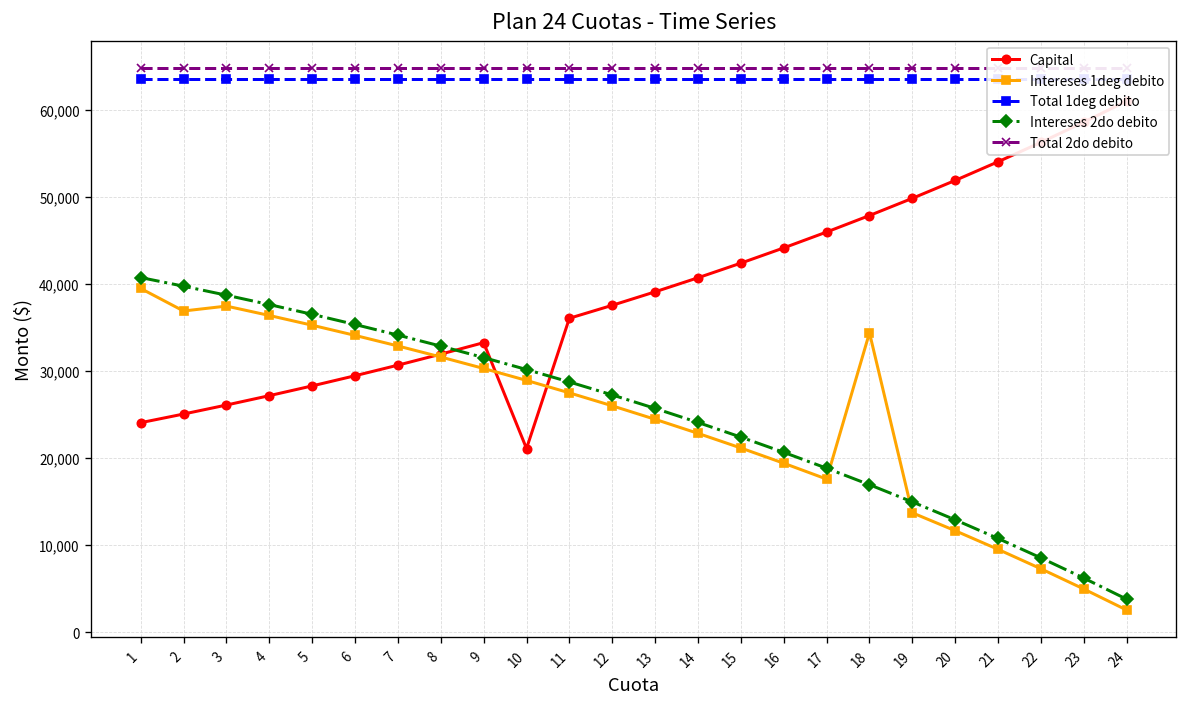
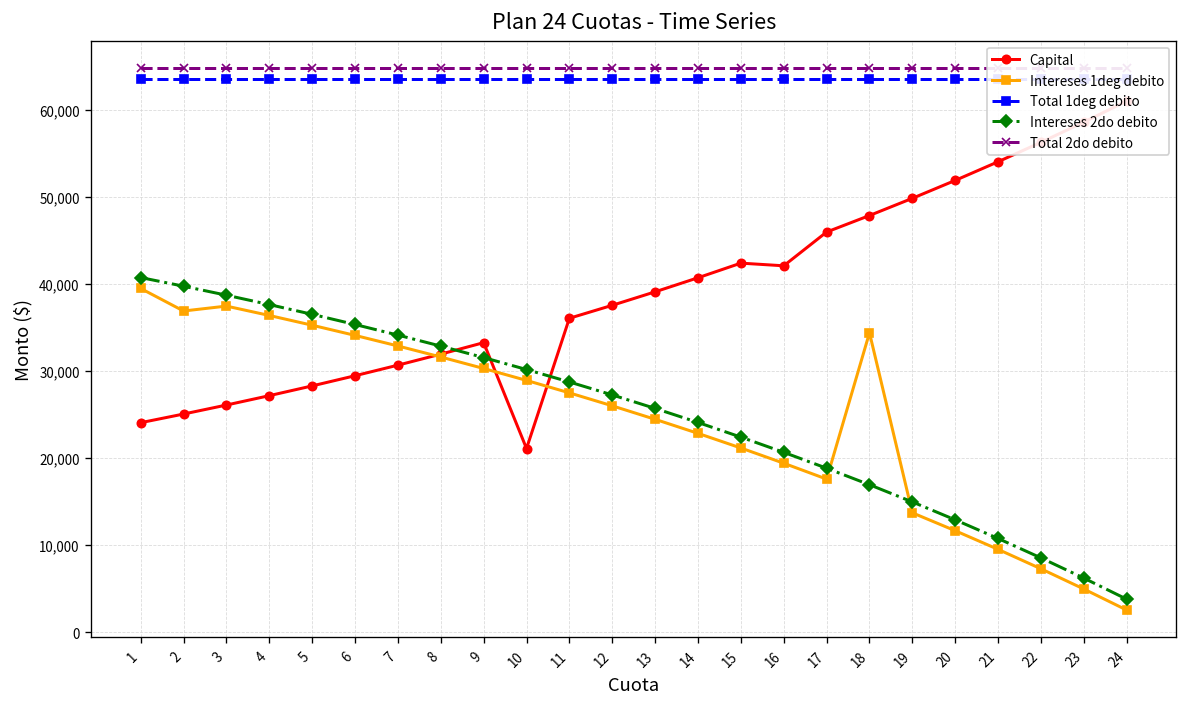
  {
    "Capital": {
      "1": "24,000",
      "2": "25,000",
      "3": "26,000",
      "4": "27,000",
      "5": "28,000",
      "6": "29,000",
      "7": "31,000",
      "9": "33,000",
      "10": "21,000",
      "11": "36,000",
      "12": "38,000",
      "13": "39,000",
      "14": "41,000",
      "15": "42,000",
-     "16": "44,000",
+     "16": "42,000",
      "17": "46,000",
      "18": "48,000",
      "19": "50,000",
      "20": "52,000",
      "21": "54,000"
    },
    "Intereses 1deg debito": {
      "1": "40,000",
      "2": "37,000",
      "3": "37,000",
      "4": "36,000",
      "5": "35,000",
      "6": "34,000",
      "7": "33,000",
      "9": "30,000",
      "10": "29,000",
      "11": "27,000",
      "12": "26,000",
      "13": "24,000",
      "14": "23,000",
      "15": "21,000",
      "16": "19,000",
      "17": "18,000",
      "18": "34,000",
      "19": "14,000",
      "20": "12,000",
      "21": "10,000",
      "22": "7,000",
      "23": "5,000",
      "24": "3,000"
    },
    "Total 1deg debito": {
      "1": "64,000",
      "2": "64,000",
      "3": "64,000",
      "4": "64,000",
      "5": "64,000",
      "6": "64,000",
      "7": "64,000",
      "8": "64,000",
      "9": "64,000",
      "10": "64,000",
      "11": "64,000",
      "12": "64,000",
      "13": "64,000",
      "14": "64,000",
      "15": "64,000",
      "16": "64,000",
      "17": "64,000",
      "18": "64,000",
      "19": "64,000",
      "20": "64,000"
    },
    "Intereses 2do debito": {
      "1": "41,000",
      "2": "40,000",
      "3": "39,000",
      "4": "38,000",
      "5": "37,000",
      "6": "35,000",
      "7": "34,000",
      "8": "33,000",
      "9": "32,000",
      "10": "30,000",
      "11": "29,000",
      "12": "27,000",
      "13": "26,000",
      "14": "24,000",
      "15": "22,000",
      "16": "21,000",
      "17": "19,000",
      "18": "17,000",
      "19": "15,000",
      "20": "13,000",
      "21": "11,000",
      "22": "9,000",
      "23": "6,000",
      "24": "4,000"
    },
    "Total 2do debito": {
      "1": "65,000",
      "2": "65,000",
      "3": "65,000",
      "4": "65,000",
      "5": "65,000",
      "6": "65,000",
      "7": "65,000",
      "8": "65,000",
      "9": "65,000",
      "10": "65,000",
      "11": "65,000",
      "12": "65,000",
      "13": "65,000",
      "14": "65,000",
      "15": "65,000",
      "16": "65,000",
      "17": "65,000",
      "18": "65,000",
      "19": "65,000",
      "20": "65,000"
    }
  }
